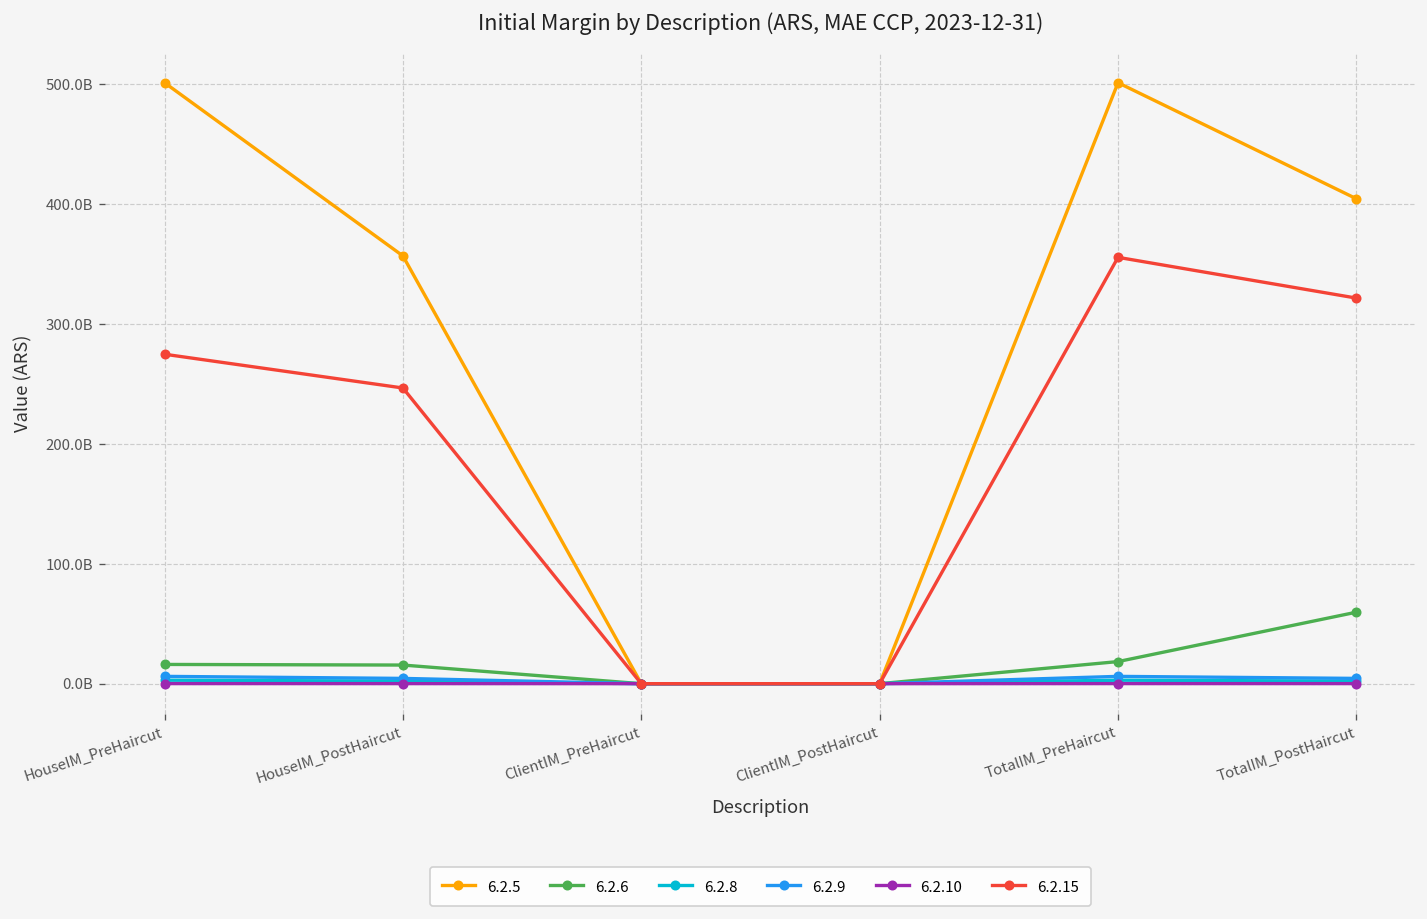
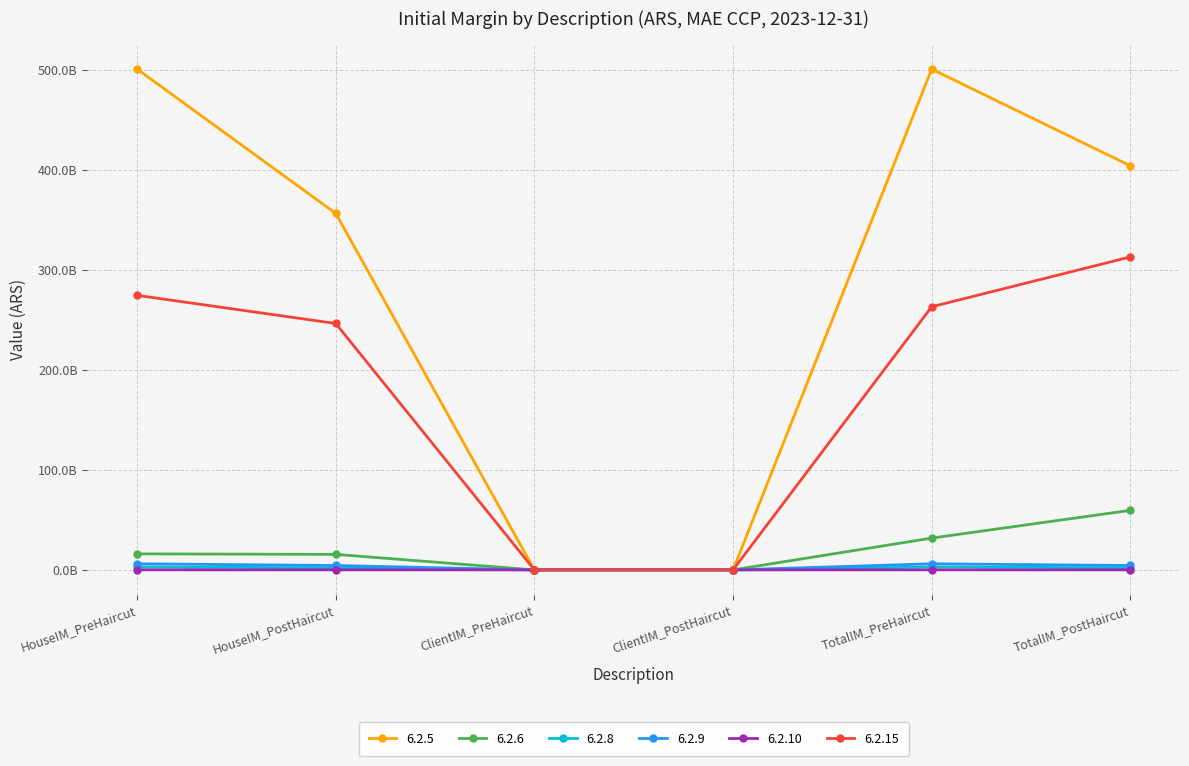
  {
    "6.2.5": {
      "HouseIM_PreHaircut": 500000000000,
      "HouseIM_PostHaircut": 360000000000,
      "TotalIM_PreHaircut": 500000000000,
      "TotalIM_PostHaircut": 400000000000
    },
    "6.2.6": {
      "HouseIM_PreHaircut": 20000000000,
      "HouseIM_PostHaircut": 20000000000,
-     "TotalIM_PreHaircut": 20000000000,
+     "TotalIM_PreHaircut": 30000000000,
      "TotalIM_PostHaircut": 60000000000
    },
    "6.2.10": {
      "HouseIM_PreHaircut": 0,
      "TotalIM_PreHaircut": 0
    },
    "6.2.15": {
      "HouseIM_PreHaircut": 270000000000,
      "HouseIM_PostHaircut": 250000000000,
-     "TotalIM_PreHaircut": 360000000000,
-     "TotalIM_PostHaircut": 320000000000
+     "TotalIM_PreHaircut": 260000000000,
+     "TotalIM_PostHaircut": 310000000000
    }
  }
